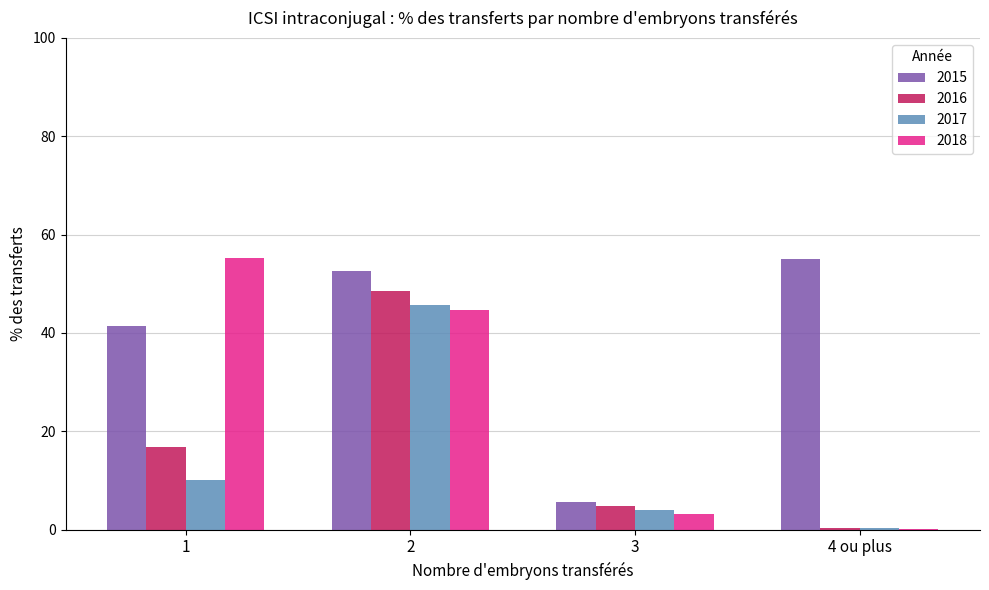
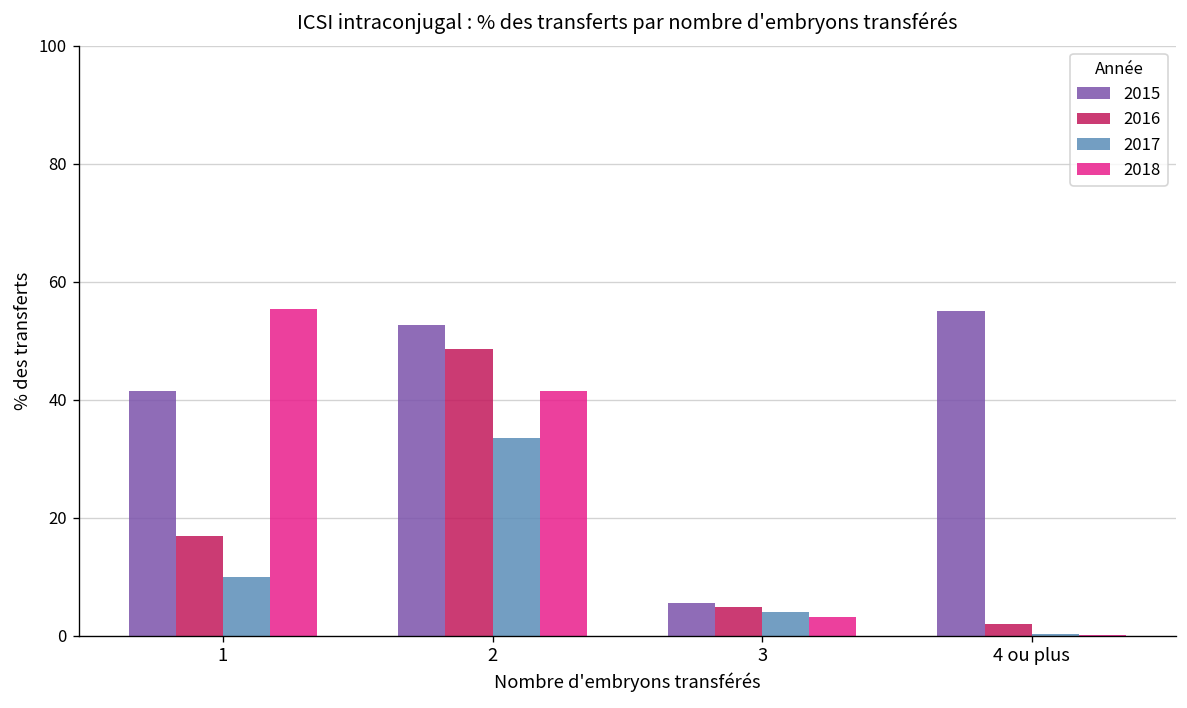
  {
    "2015": {
      "1": 41,
      "2": 53,
      "3": 6,
      "4 ou plus": 55
    },
    "2016": {
      "1": 17,
      "2": 49,
      "3": 5,
-     "4 ou plus": 0
+     "4 ou plus": 2
    },
    "2017": {
      "1": 10,
-     "2": 46,
+     "2": 34,
      "3": 4
    },
    "2018": {
      "1": 55,
-     "2": 45,
+     "2": 41,
      "3": 3
    }
  }
